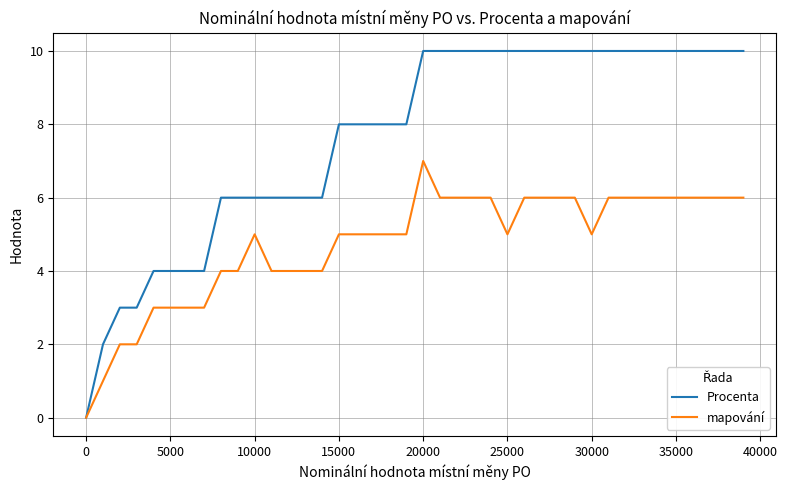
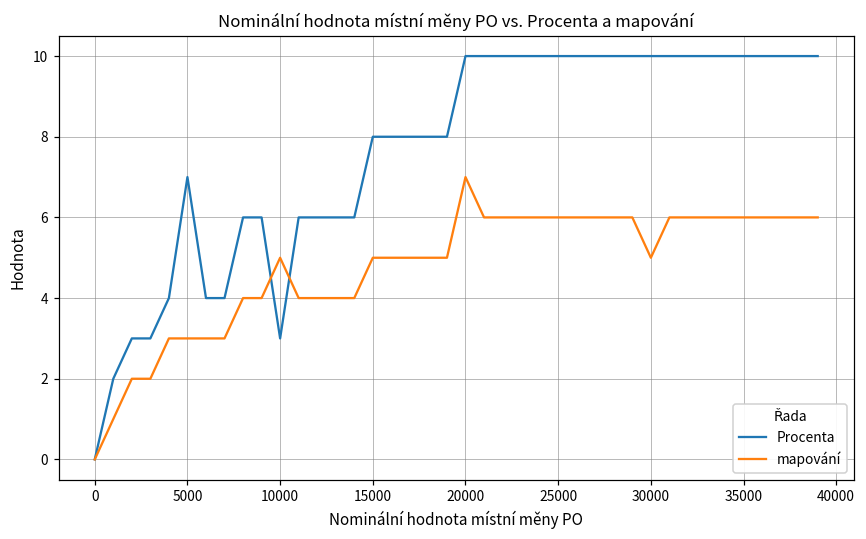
  {
    "Procenta": {
-     "5000": 4,
-     "10000": 6,
+     "5000": 7,
+     "10000": 3,
      "15000": 8,
      "20000": 10,
      "25000": 10,
      "30000": 10,
      "35000": 10
    },
    "mapování": {
      "5000": 3,
      "10000": 5,
      "15000": 5,
      "20000": 7,
-     "25000": 5,
+     "25000": 6,
      "30000": 5,
      "35000": 6
    }
  }
